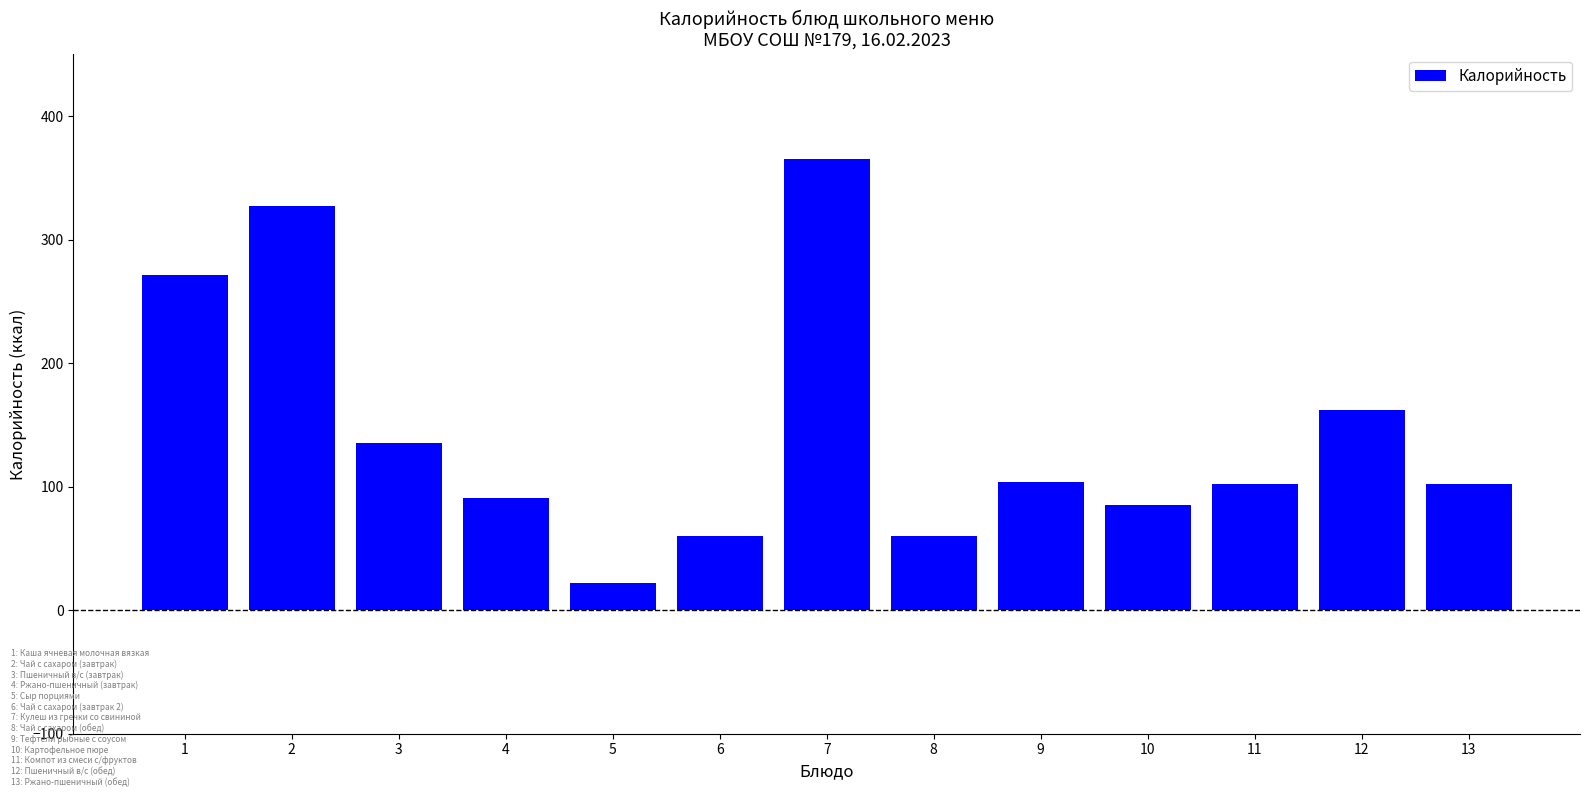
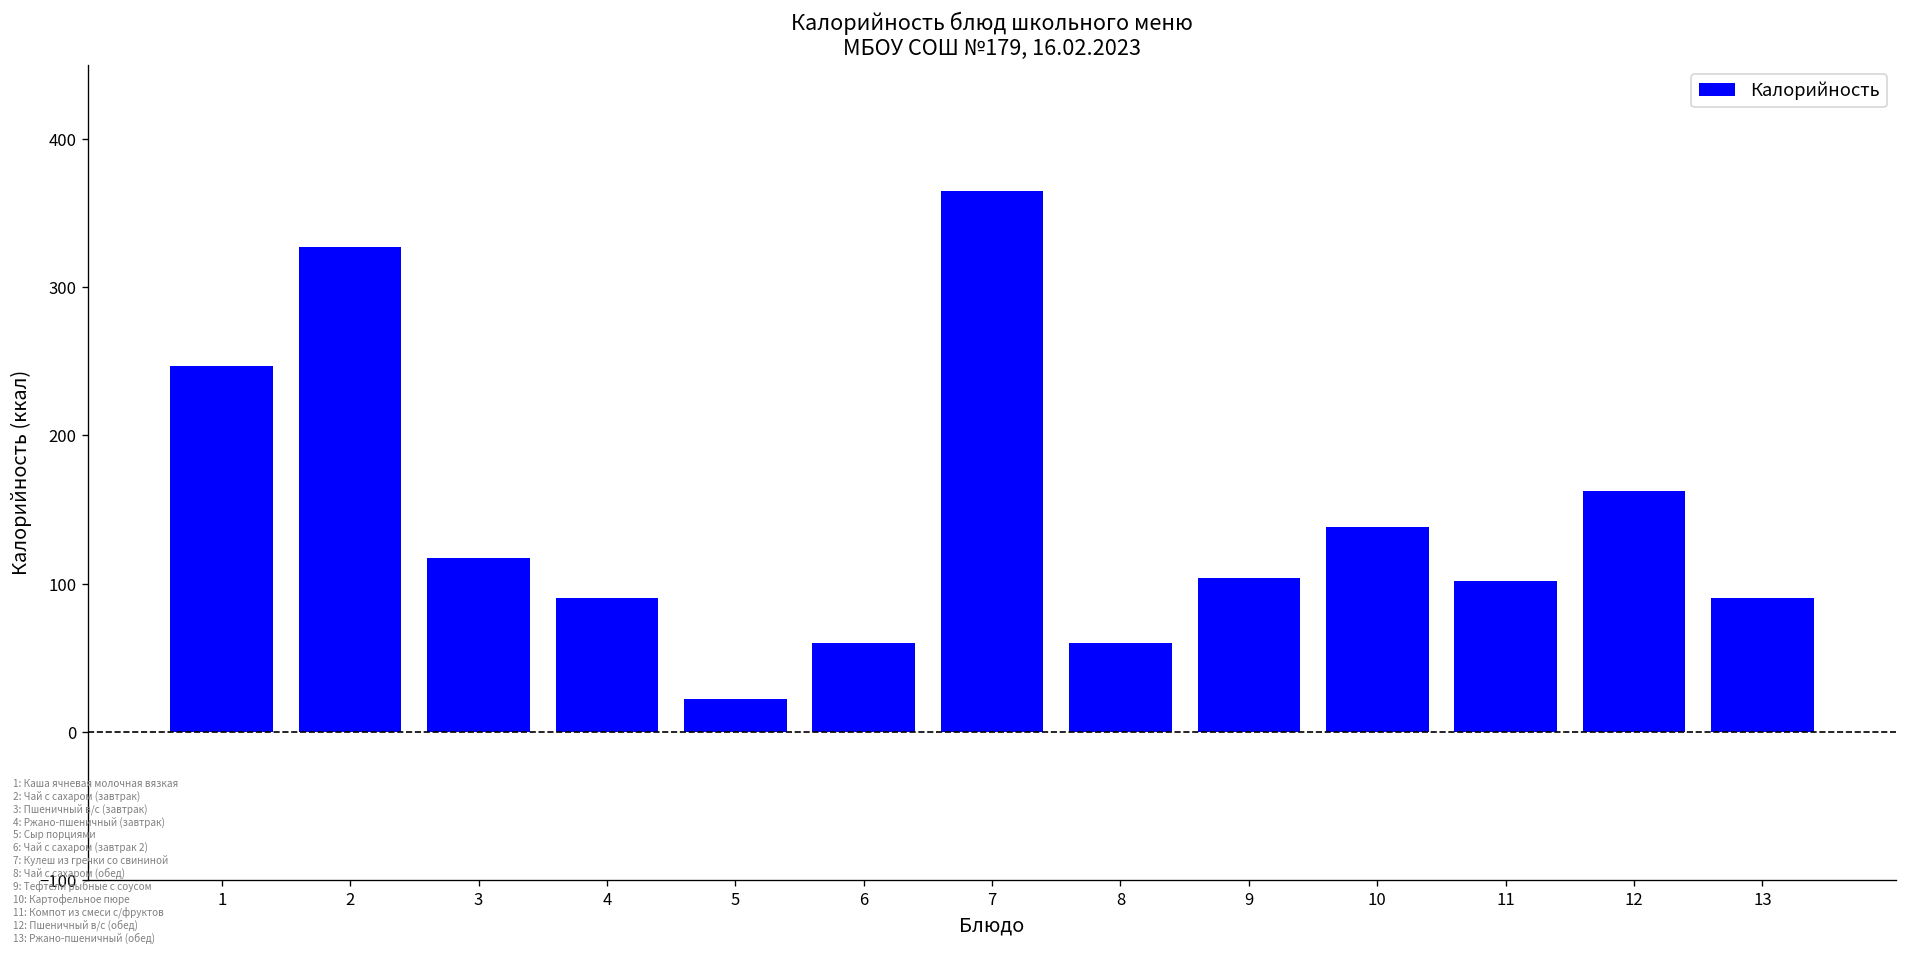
  {
-   "1": 271,
+   "1": 247,
    "2": 327,
-   "3": 135,
+   "3": 118,
    "4": 91,
    "5": 22,
    "6": 60,
    "7": 365,
    "8": 60,
    "9": 104,
-   "10": 85,
+   "10": 138,
    "11": 102,
    "12": 162,
-   "13": 102
+   "13": 91
  }
